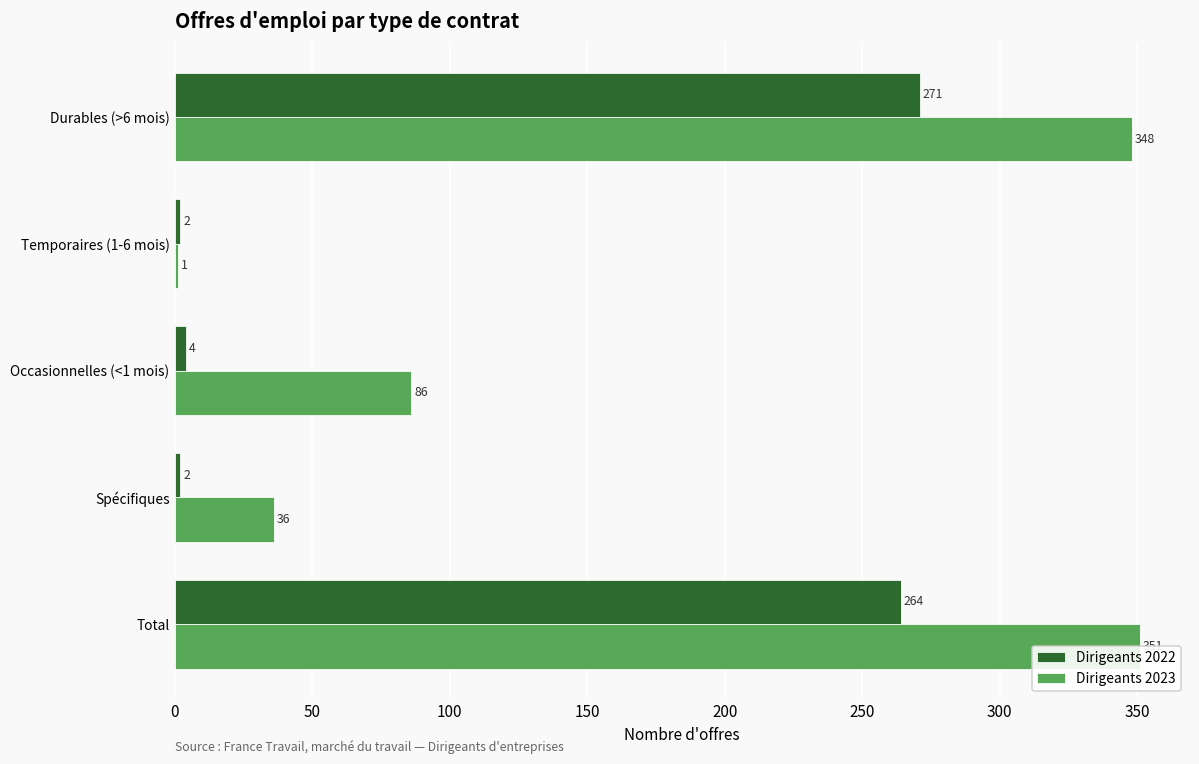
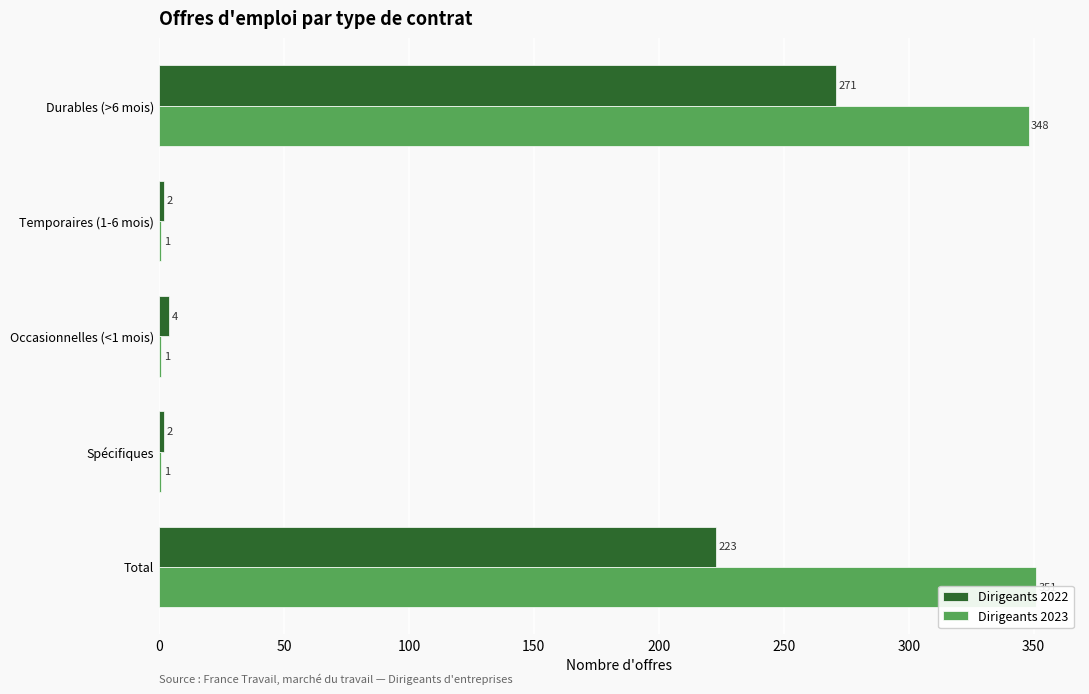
  {
    "Dirigeants 2022": {
      "Durables (>6 mois)": 271,
      "Temporaires (1-6 mois)": 2,
      "Occasionnelles (<1 mois)": 4,
      "Spécifiques": 2,
-     "Total": 264
+     "Total": 223
    },
    "Dirigeants 2023": {
      "Durables (>6 mois)": 348,
      "Temporaires (1-6 mois)": 1,
-     "Occasionnelles (<1 mois)": 86,
-     "Spécifiques": 36
+     "Occasionnelles (<1 mois)": 1,
+     "Spécifiques": 1
    }
  }
